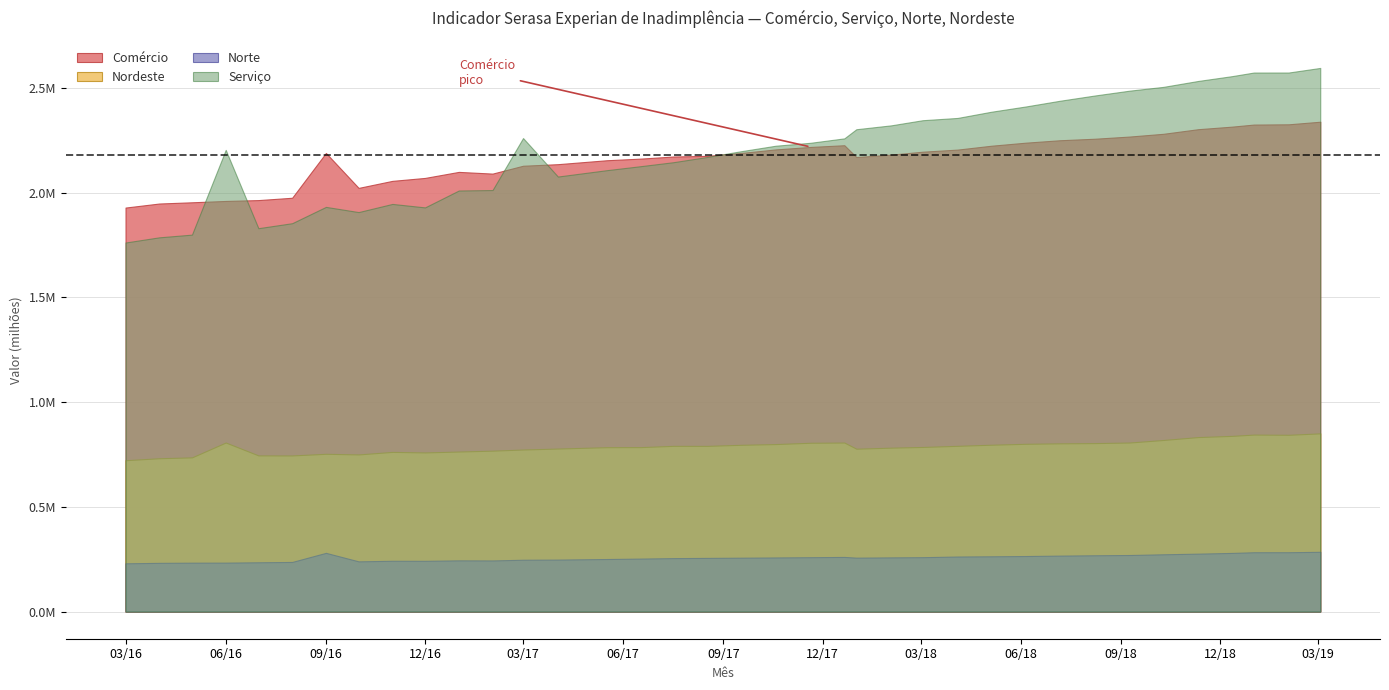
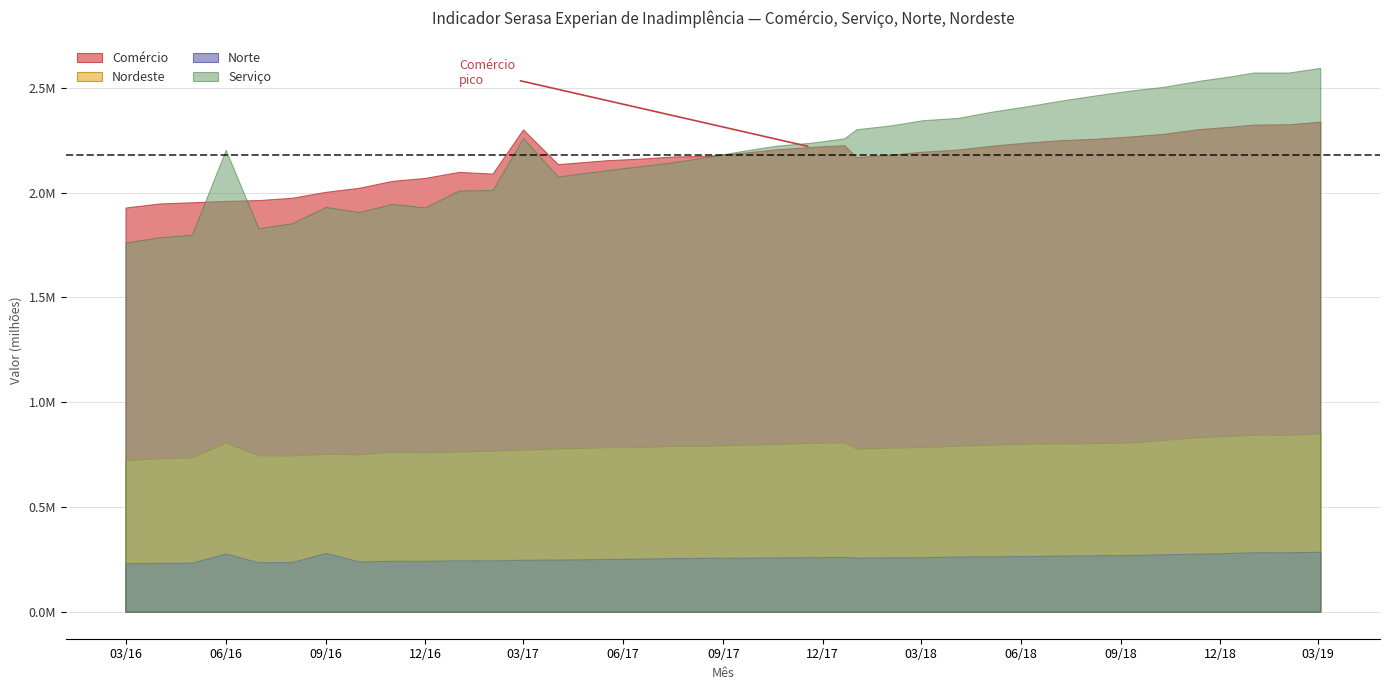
  {
    "Comércio": {
      "03/16": 1930000,
      "06/16": 1960000,
-     "09/16": 2190000,
+     "09/16": 2000000,
      "12/16": 2070000,
-     "03/17": 2130000
+     "03/17": 2300000
    },
    "Nordeste": {
      "03/16": 720000,
      "06/16": 810000,
      "09/16": 750000,
      "12/16": 760000,
      "03/17": 770000
    },
    "Norte": {
      "03/16": 230000,
-     "06/16": 230000,
+     "06/16": 280000,
      "09/16": 280000,
      "12/16": 240000,
      "03/17": 250000
    },
    "Serviço": {
      "03/16": 1760000,
      "06/16": 2200000,
      "09/16": 1930000,
      "12/16": 1930000,
      "03/17": 2260000
    }
  }
